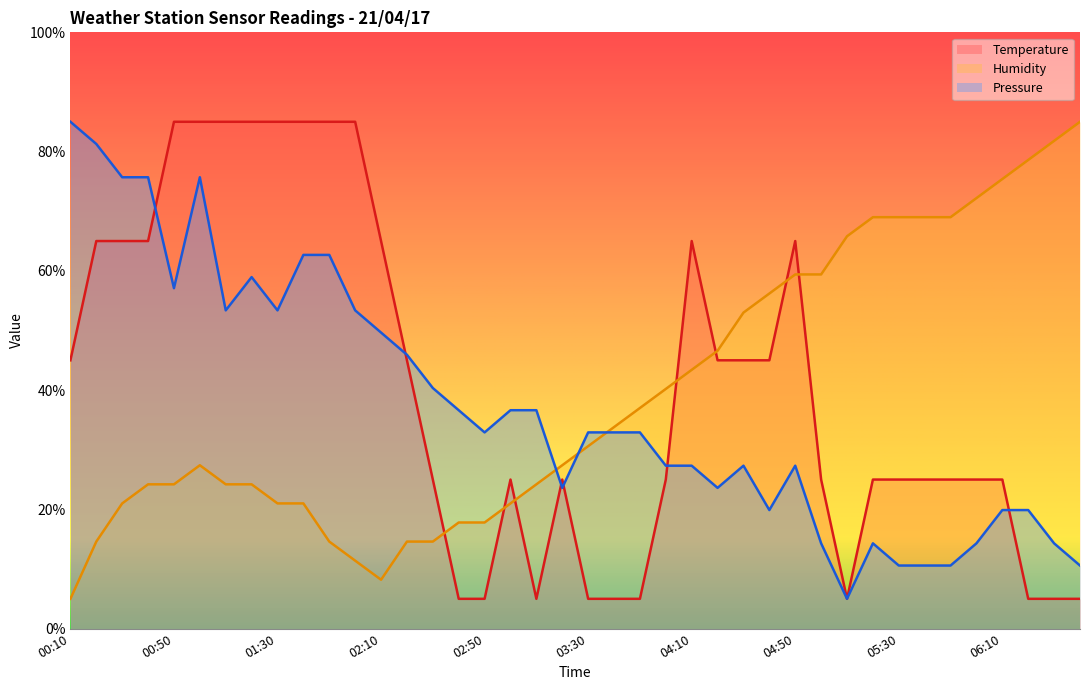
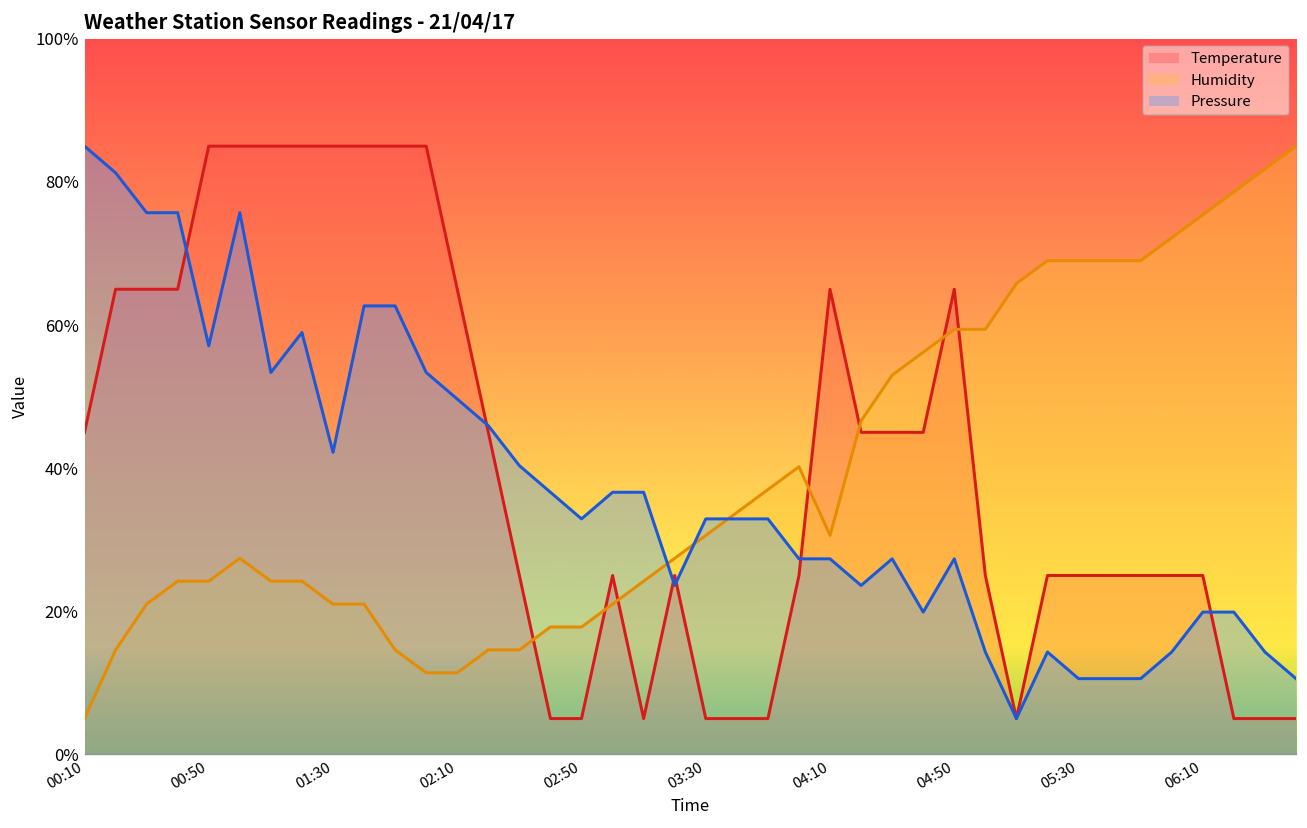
  {
    "Temperature": {
      "00:10": "45%",
      "00:50": "85%",
      "01:30": "85%",
      "02:10": "65%",
      "02:50": "5%",
      "03:30": "5%",
      "04:10": "65%",
      "04:50": "65%",
      "05:30": "25%",
      "06:10": "25%"
    },
    "Humidity": {
      "00:10": "5%",
      "00:50": "24%",
      "01:30": "21%",
-     "02:10": "8%",
+     "02:10": "11%",
      "02:50": "18%",
      "03:30": "31%",
-     "04:10": "43%",
+     "04:10": "31%",
      "04:50": "59%",
      "05:30": "69%",
      "06:10": "75%"
    },
    "Pressure": {
      "00:10": "85%",
      "00:50": "57%",
-     "01:30": "53%",
+     "01:30": "42%",
      "02:10": "50%",
      "02:50": "33%",
      "03:30": "33%",
      "04:10": "27%",
      "04:50": "27%",
      "05:30": "11%",
      "06:10": "20%"
    }
  }
